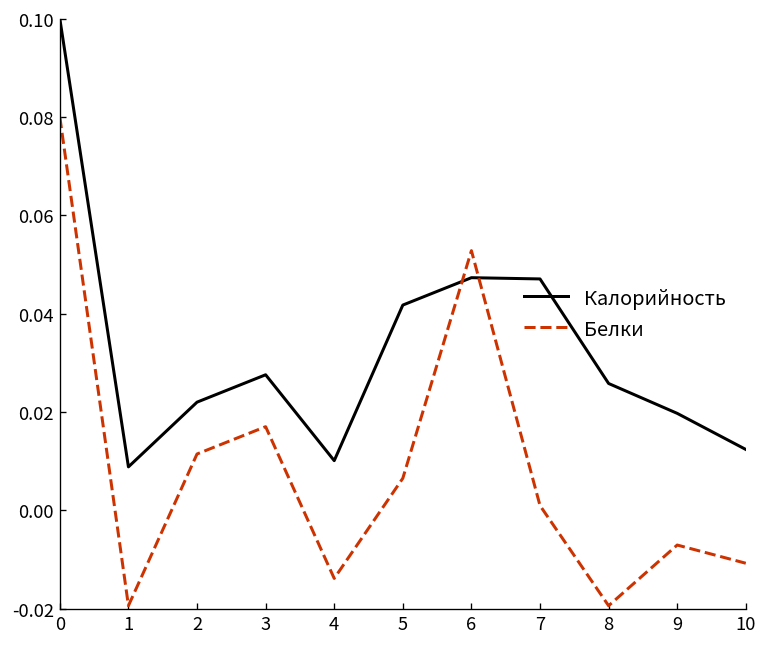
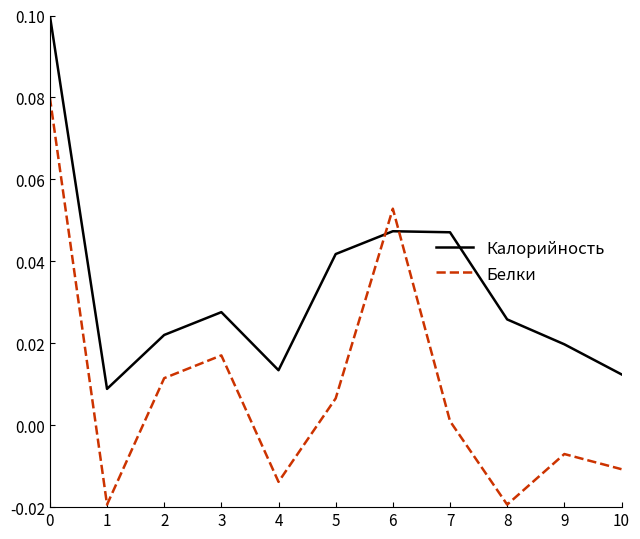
  {
    "Калорийность": {
      "0": 0.100,
      "1": 0.009,
      "2": 0.022,
      "3": 0.028,
-     "4": 0.010,
+     "4": 0.013,
      "5": 0.042,
      "6": 0.047,
      "7": 0.047,
      "8": 0.026,
      "9": 0.020,
      "10": 0.012
    },
    "Белки": {
      "0": 0.080,
      "1": -0.019,
      "2": 0.011,
      "3": 0.017,
      "4": -0.014,
      "5": 0.007,
      "6": 0.053,
      "7": 0.001,
      "8": -0.019,
      "9": -0.007,
      "10": -0.011
    }
  }
